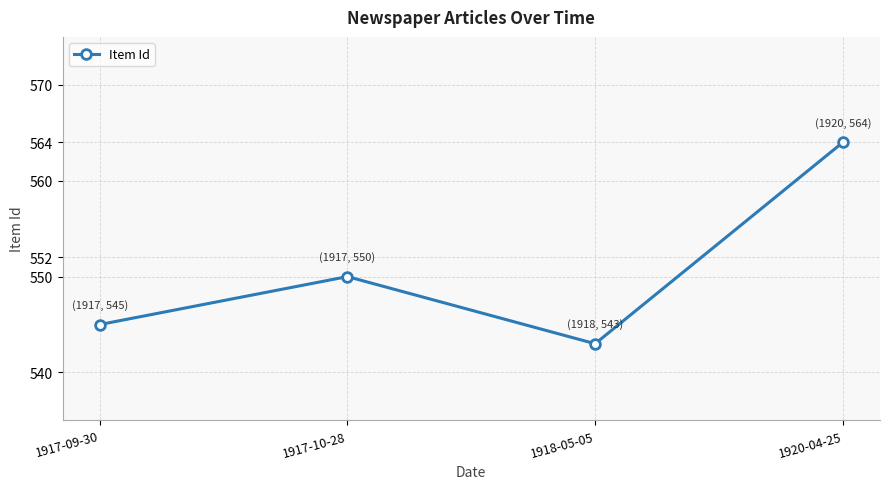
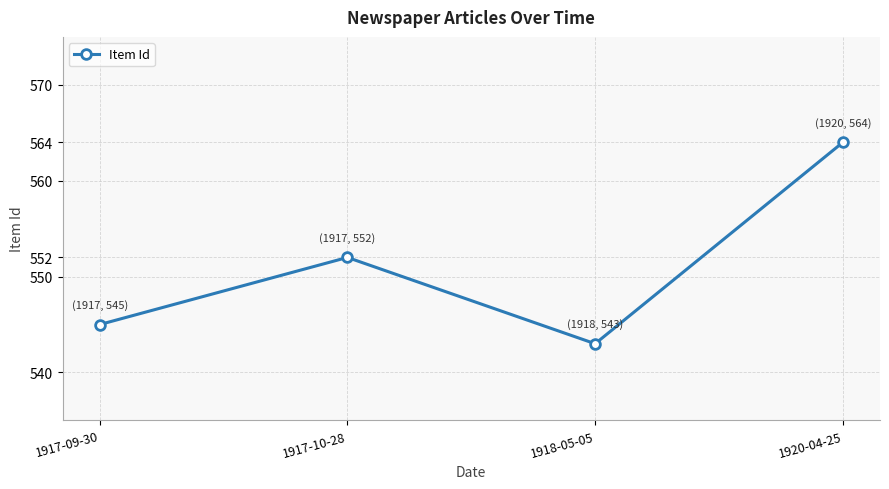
  {
    "1917-09-30": 545,
-   "1917-10-28": 550,
+   "1917-10-28": 552,
    "1918-05-05": 543,
    "1920-04-25": 564
  }
